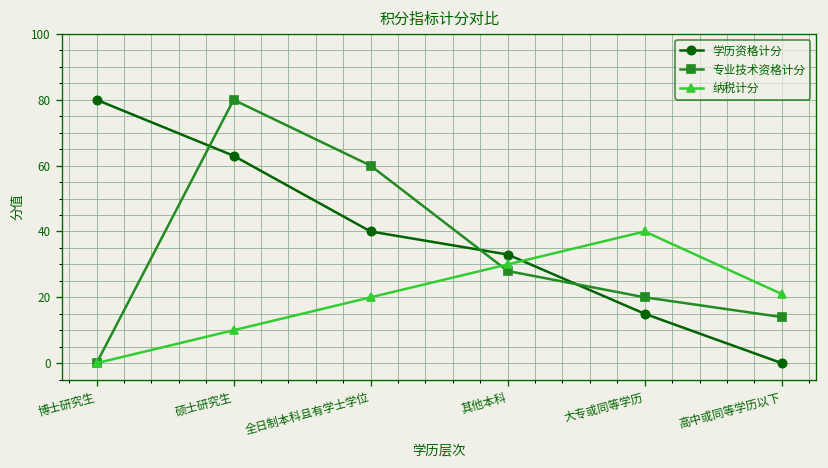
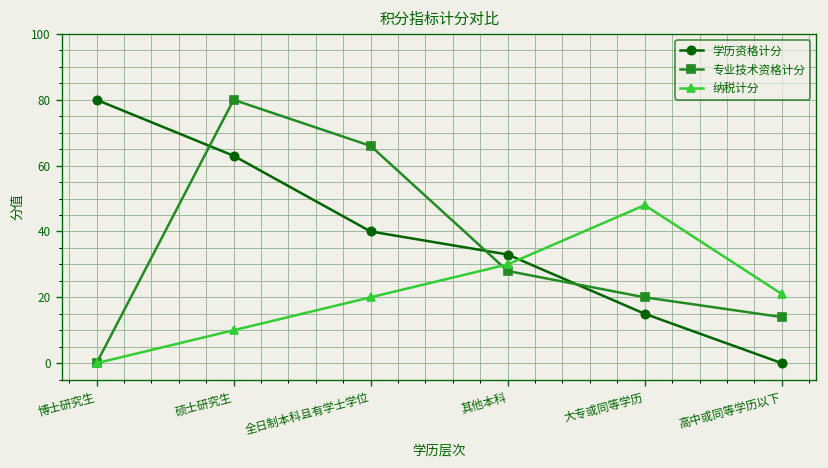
  {
    "学历资格计分": {
      "博士研究生": 80,
      "硕士研究生": 63,
      "全日制本科且有学士学位": 40,
      "其他本科": 33,
      "大专或同等学历": 15,
      "高中或同等学历以下": 0
    },
    "专业技术资格计分": {
      "硕士研究生": 80,
-     "全日制本科且有学士学位": 60,
+     "全日制本科且有学士学位": 66,
      "其他本科": 28,
      "大专或同等学历": 20,
      "高中或同等学历以下": 14
    },
    "纳税计分": {
      "硕士研究生": 10,
      "全日制本科且有学士学位": 20,
      "其他本科": 30,
-     "大专或同等学历": 40,
+     "大专或同等学历": 48,
      "高中或同等学历以下": 21
    }
  }
